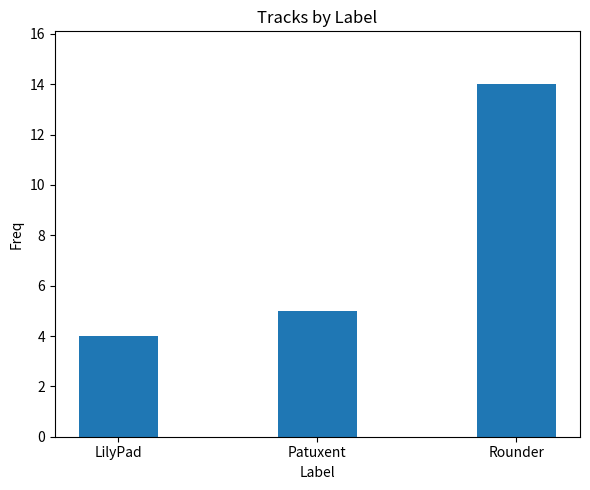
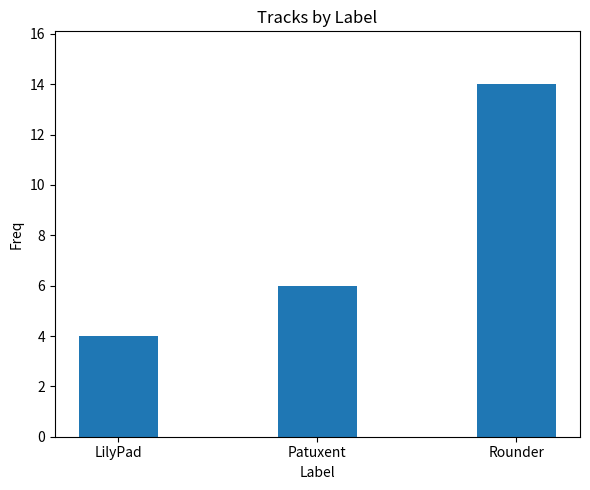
  {
    "LilyPad": 4,
-   "Patuxent": 5,
+   "Patuxent": 6,
    "Rounder": 14
  }
